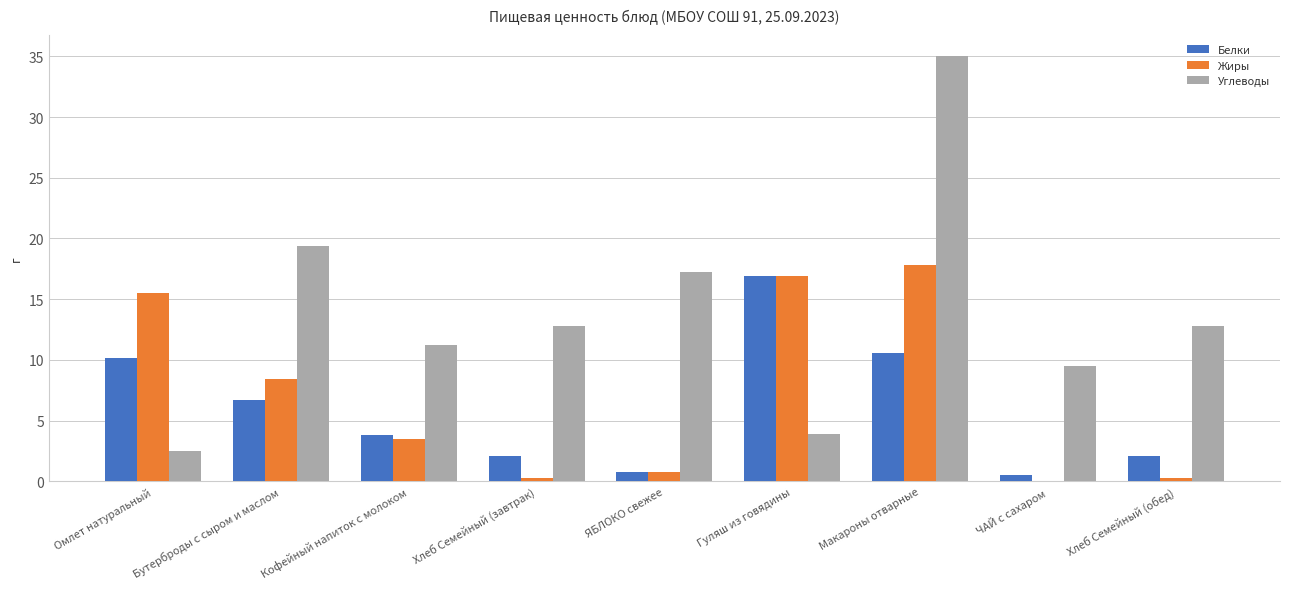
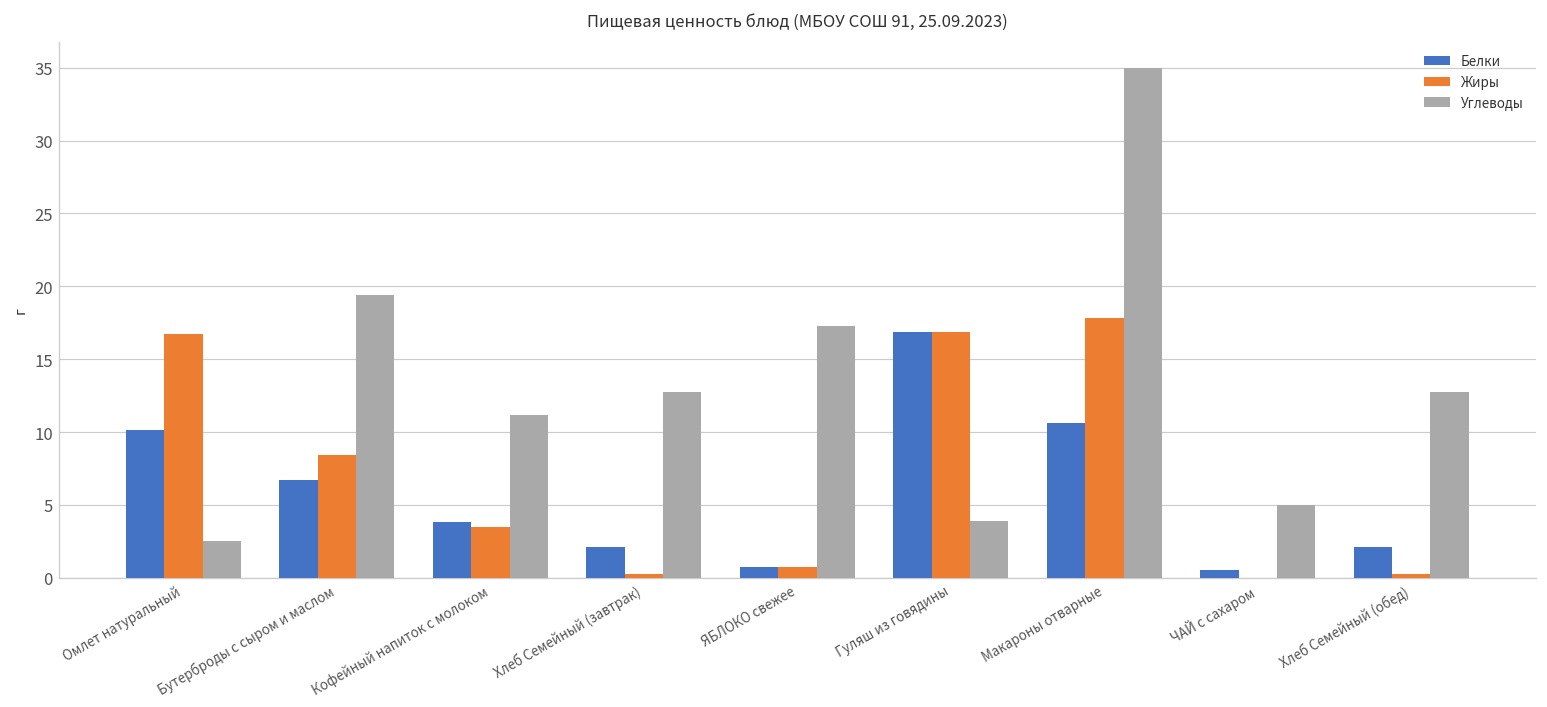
  {
    "Белки": {
      "Омлет натуральный": 10.1,
      "Бутерброды с сыром и маслом": 6.7,
      "Кофейный напиток с молоком": 3.8,
      "Хлеб Семейный (завтрак)": 2.1,
      "ЯБЛОКО свежее": 0.7,
      "Гуляш из говядины": 16.9,
      "Макароны отварные": 10.6,
      "ЧАЙ с сахаром": 0.5,
      "Хлеб Семейный (обед)": 2.1
    },
    "Жиры": {
-     "Омлет натуральный": 15.5,
+     "Омлет натуральный": 16.7,
      "Бутерброды с сыром и маслом": 8.5,
      "Кофейный напиток с молоком": 3.5,
      "Хлеб Семейный (завтрак)": 0.3,
      "ЯБЛОКО свежее": 0.7,
      "Гуляш из говядины": 16.9,
      "Макароны отварные": 17.8,
      "ЧАЙ с сахаром": 0.0,
      "Хлеб Семейный (обед)": 0.3
    },
    "Углеводы": {
      "Омлет натуральный": 2.5,
      "Бутерброды с сыром и маслом": 19.4,
      "Кофейный напиток с молоком": 11.2,
      "Хлеб Семейный (завтрак)": 12.8,
      "ЯБЛОКО свежее": 17.3,
      "Гуляш из говядины": 3.9,
      "Макароны отварные": 35.0,
-     "ЧАЙ с сахаром": 9.5,
+     "ЧАЙ с сахаром": 5.0,
      "Хлеб Семейный (обед)": 12.8
    }
  }
